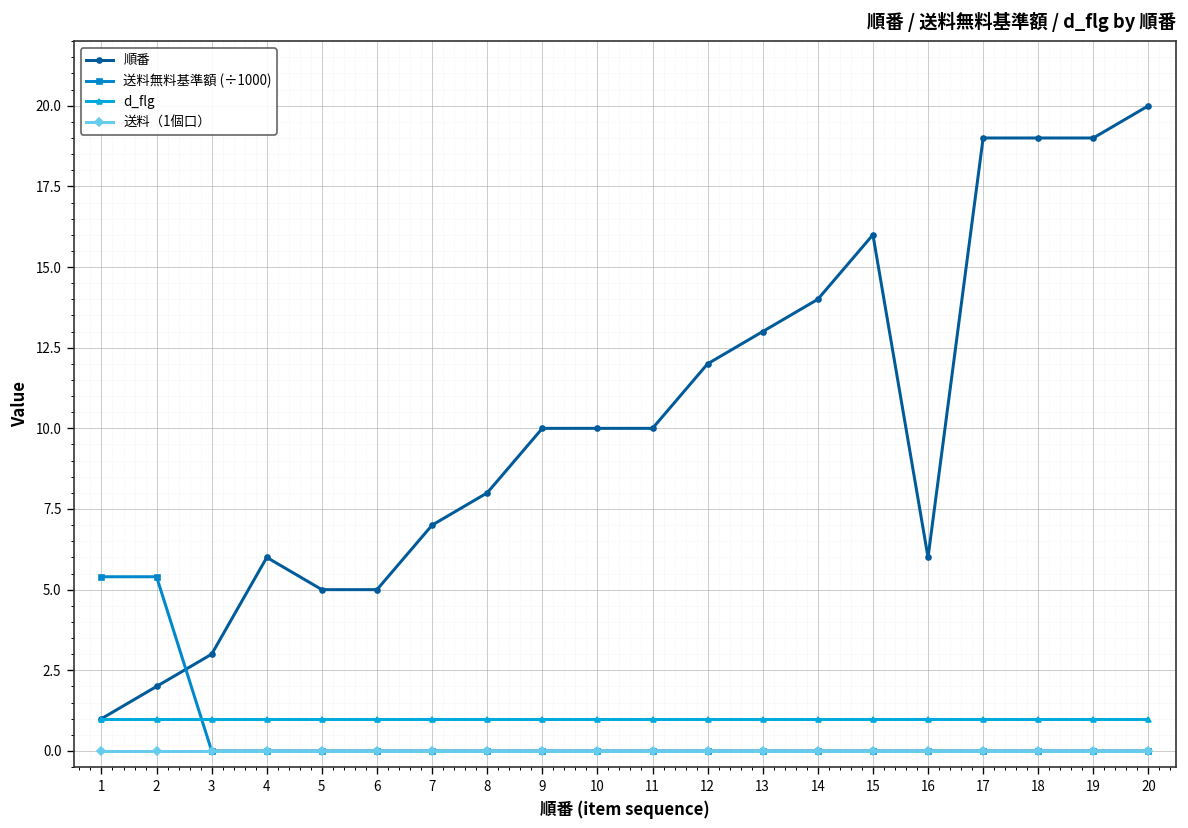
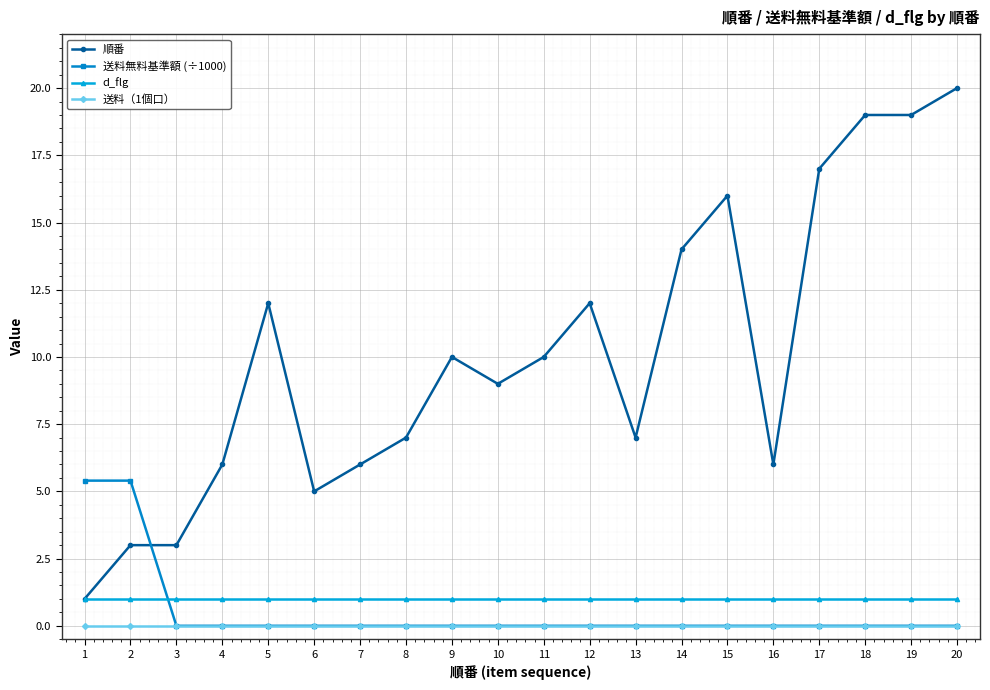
  {
    "順番": {
-     "2": 2,
+     "2": 3,
      "3": 3,
      "4": 6,
-     "5": 5,
+     "5": 12,
      "6": 5,
-     "7": 7,
-     "8": 8,
+     "7": 6,
+     "8": 7,
      "9": 10,
-     "10": 10,
+     "10": 9,
      "11": 10,
      "12": 12,
-     "13": 13,
+     "13": 7,
      "14": 14,
      "15": 16,
      "16": 6,
-     "17": 19,
+     "17": 17,
      "18": 19,
      "19": 19,
      "20": 20
    },
    "送料（1個口）": {
      "1": 0,
      "2": 0
    }
  }
